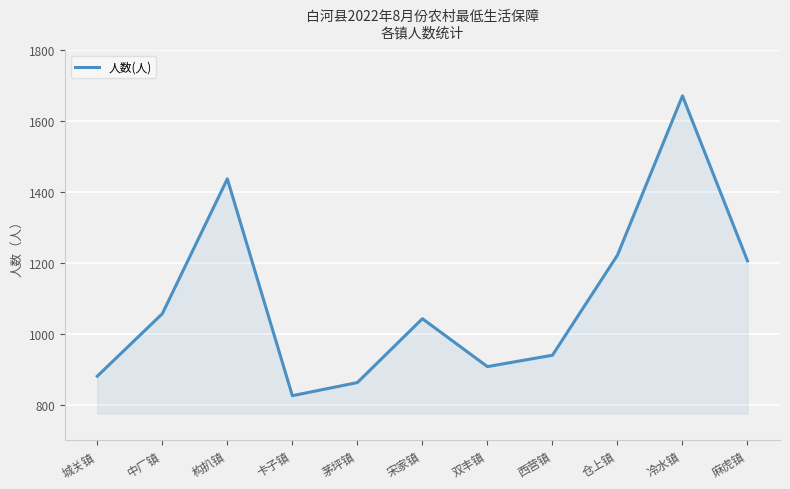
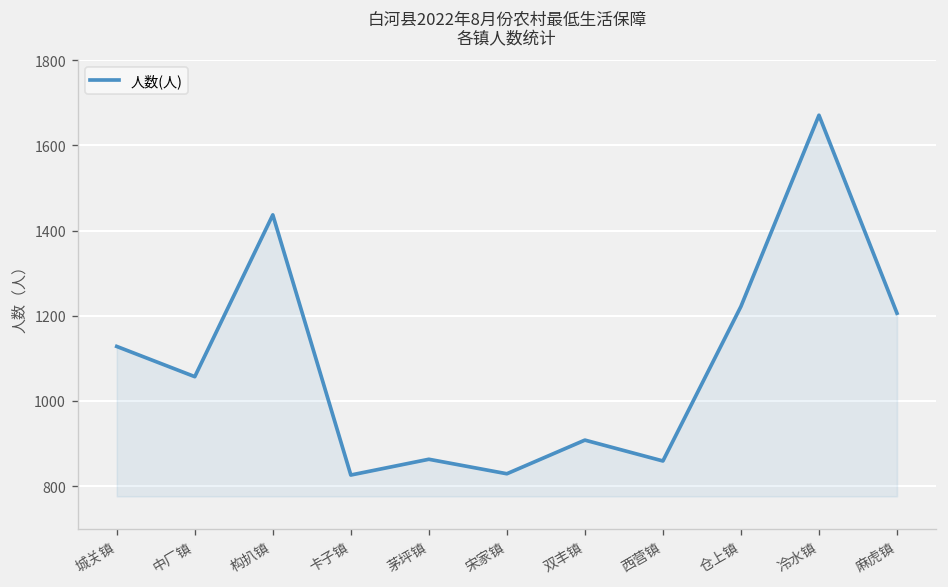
  {
-   "城关镇": 880,
+   "城关镇": 1130,
    "中厂镇": 1060,
    "构扒镇": 1440,
    "卡子镇": 830,
    "茅坪镇": 860,
-   "宋家镇": 1040,
+   "宋家镇": 830,
    "双丰镇": 910,
-   "西营镇": 940,
+   "西营镇": 860,
    "仓上镇": 1220,
    "冷水镇": 1670,
    "麻虎镇": 1210
  }
